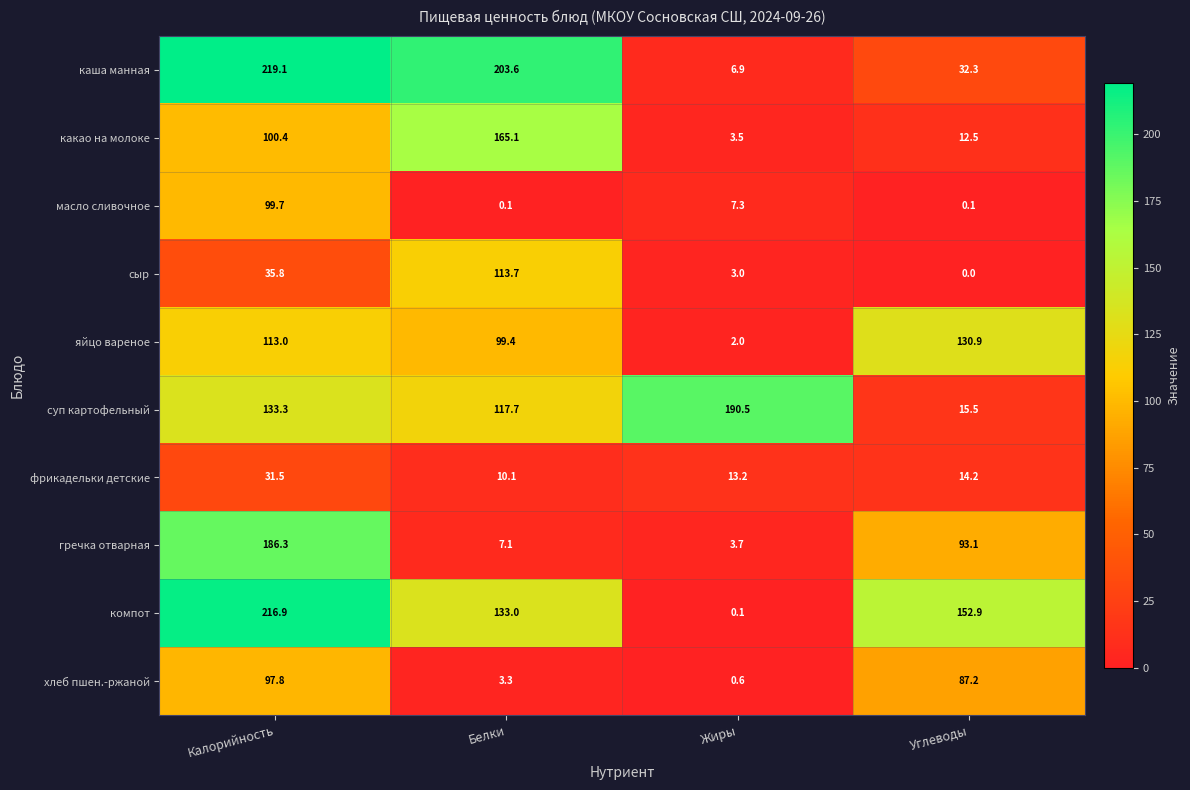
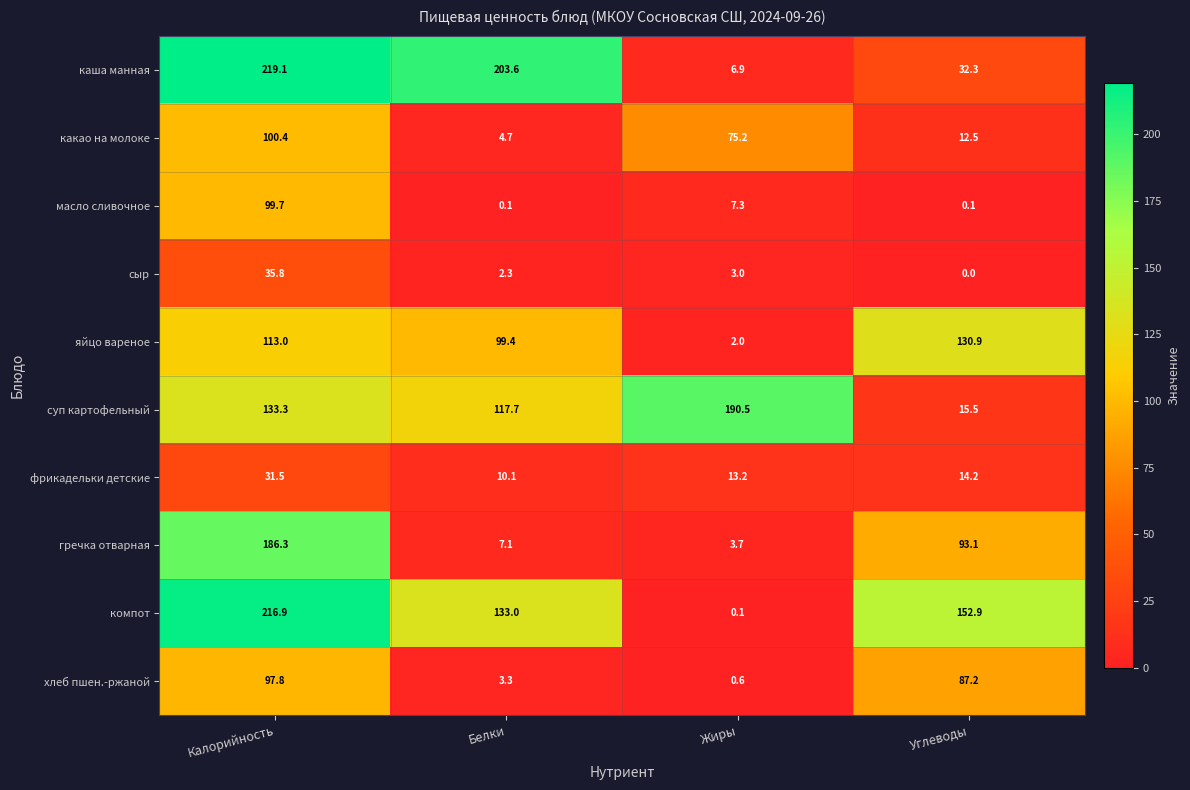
  {
    "каша манная": {
      "Калорийность": 219.1,
      "Белки": 203.6,
      "Жиры": 6.9,
      "Углеводы": 32.3
    },
    "какао на молоке": {
      "Калорийность": 100.4,
-     "Белки": 165.1,
-     "Жиры": 3.5,
+     "Белки": 4.7,
+     "Жиры": 75.2,
      "Углеводы": 12.5
    },
    "масло сливочное": {
      "Калорийность": 99.7,
      "Белки": 0.1,
      "Жиры": 7.3,
      "Углеводы": 0.1
    },
    "сыр": {
      "Калорийность": 35.8,
-     "Белки": 113.7,
+     "Белки": 2.3,
      "Жиры": 3.0,
      "Углеводы": 0.0
    },
    "яйцо вареное": {
      "Калорийность": 113.0,
      "Белки": 99.4,
      "Жиры": 2.0,
      "Углеводы": 130.9
    },
    "суп картофельный": {
      "Калорийность": 133.3,
      "Белки": 117.7,
      "Жиры": 190.5,
      "Углеводы": 15.5
    },
    "фрикадельки детские": {
      "Калорийность": 31.5,
      "Белки": 10.1,
      "Жиры": 13.2,
      "Углеводы": 14.2
    },
    "гречка отварная": {
      "Калорийность": 186.3,
      "Белки": 7.1,
      "Жиры": 3.7,
      "Углеводы": 93.1
    },
    "компот": {
      "Калорийность": 216.9,
      "Белки": 133.0,
      "Жиры": 0.1,
      "Углеводы": 152.9
    },
    "хлеб пшен.-ржаной": {
      "Калорийность": 97.8,
      "Белки": 3.3,
      "Жиры": 0.6,
      "Углеводы": 87.2
    }
  }
